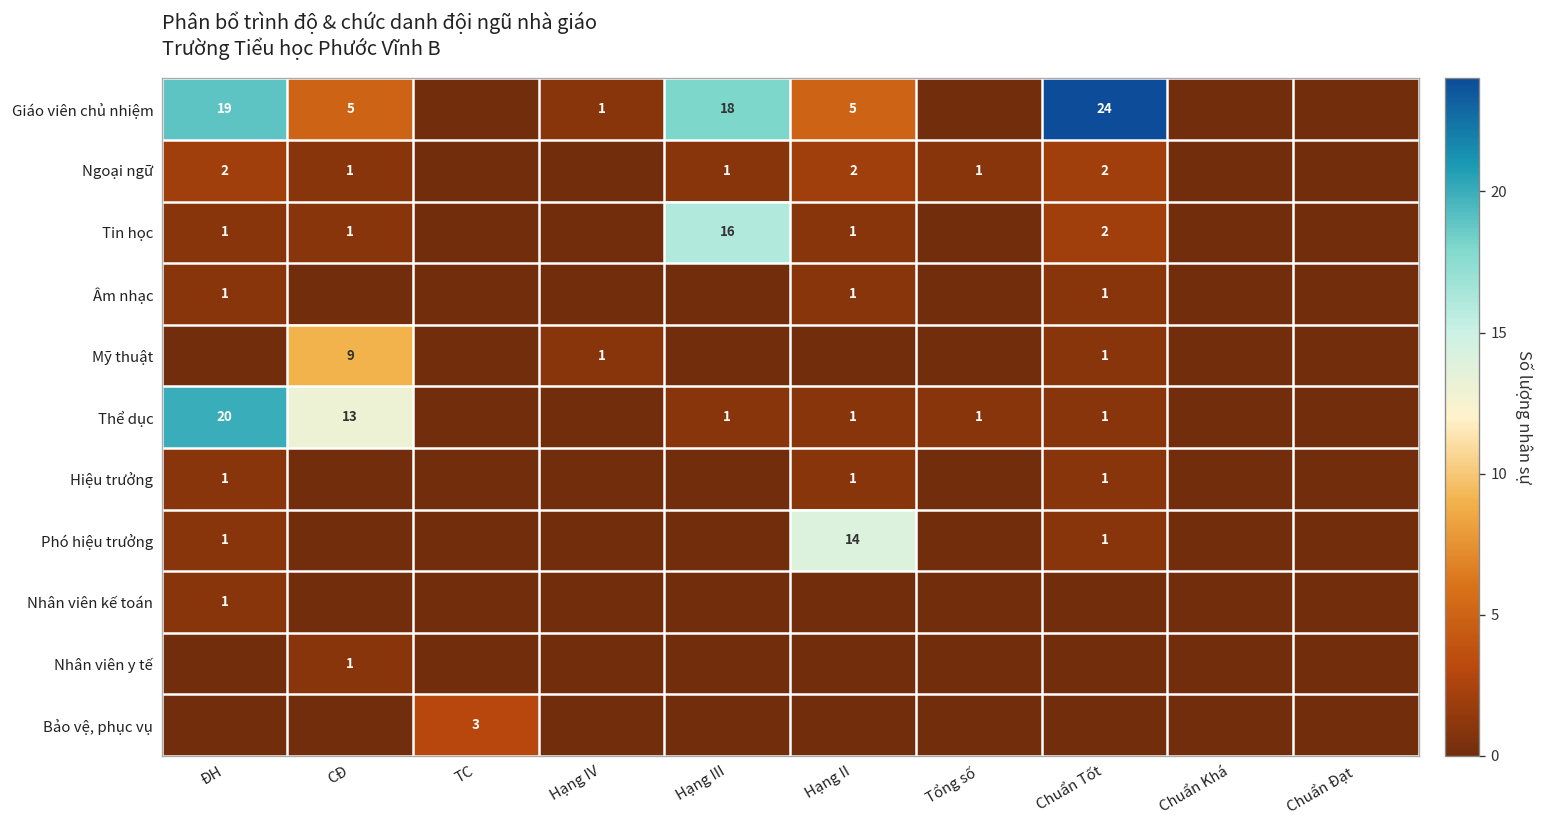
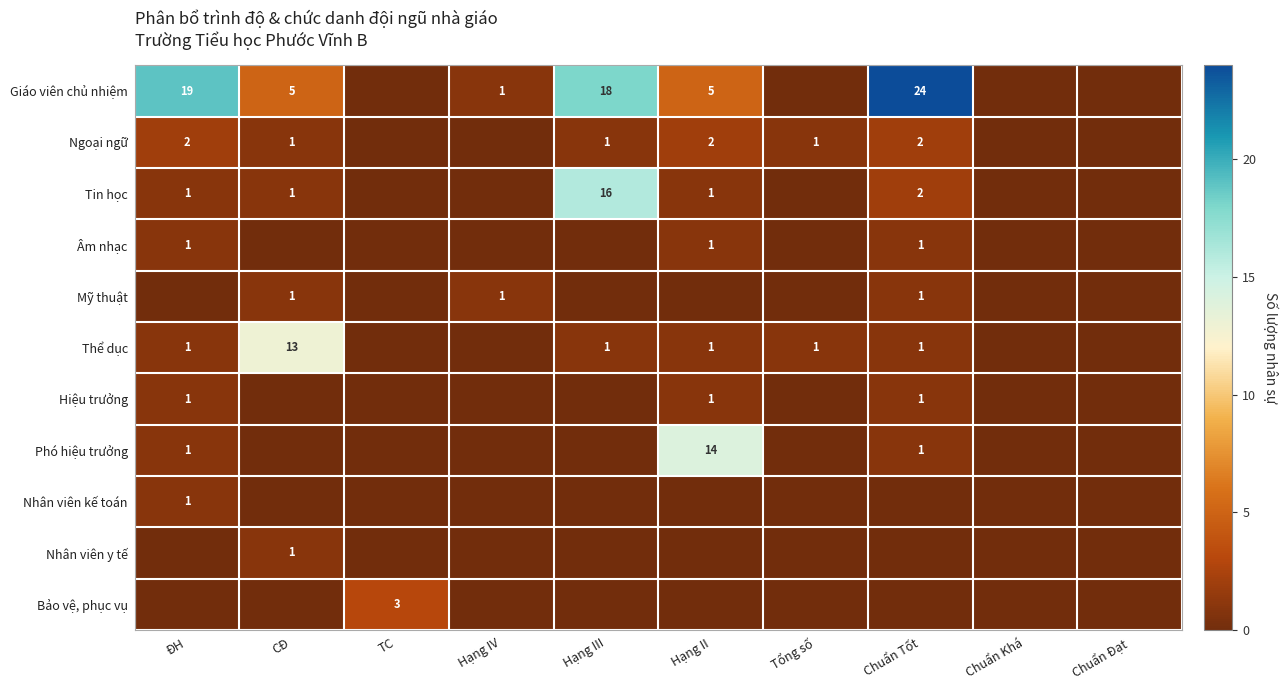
  {
    "Giáo viên chủ nhiệm": {
      "ĐH": 19,
      "CĐ": 5,
      "Hạng IV": 1,
      "Hạng III": 18,
      "Hạng II": 5,
      "Chuẩn Tốt": 24
    },
    "Ngoại ngữ": {
      "ĐH": 2,
      "CĐ": 1,
      "Hạng III": 1,
      "Hạng II": 2,
      "Tổng số": 1,
      "Chuẩn Tốt": 2
    },
    "Tin học": {
      "ĐH": 1,
      "CĐ": 1,
      "Hạng III": 16,
      "Hạng II": 1,
      "Chuẩn Tốt": 2
    },
    "Âm nhạc": {
      "ĐH": 1,
      "Hạng II": 1,
      "Chuẩn Tốt": 1
    },
    "Mỹ thuật": {
-     "CĐ": 9,
+     "CĐ": 1,
      "Hạng IV": 1,
      "Chuẩn Tốt": 1
    },
    "Thể dục": {
-     "ĐH": 20,
+     "ĐH": 1,
      "CĐ": 13,
      "Hạng III": 1,
      "Hạng II": 1,
      "Tổng số": 1,
      "Chuẩn Tốt": 1
    },
    "Hiệu trưởng": {
      "ĐH": 1,
      "Hạng II": 1,
      "Chuẩn Tốt": 1
    },
    "Phó hiệu trưởng": {
      "ĐH": 1,
      "Hạng II": 14,
      "Chuẩn Tốt": 1
    },
    "Nhân viên kế toán": {
      "ĐH": 1
    },
    "Nhân viên y tế": {
      "CĐ": 1
    },
    "Bảo vệ, phục vụ": {
      "TC": 3
    }
  }
